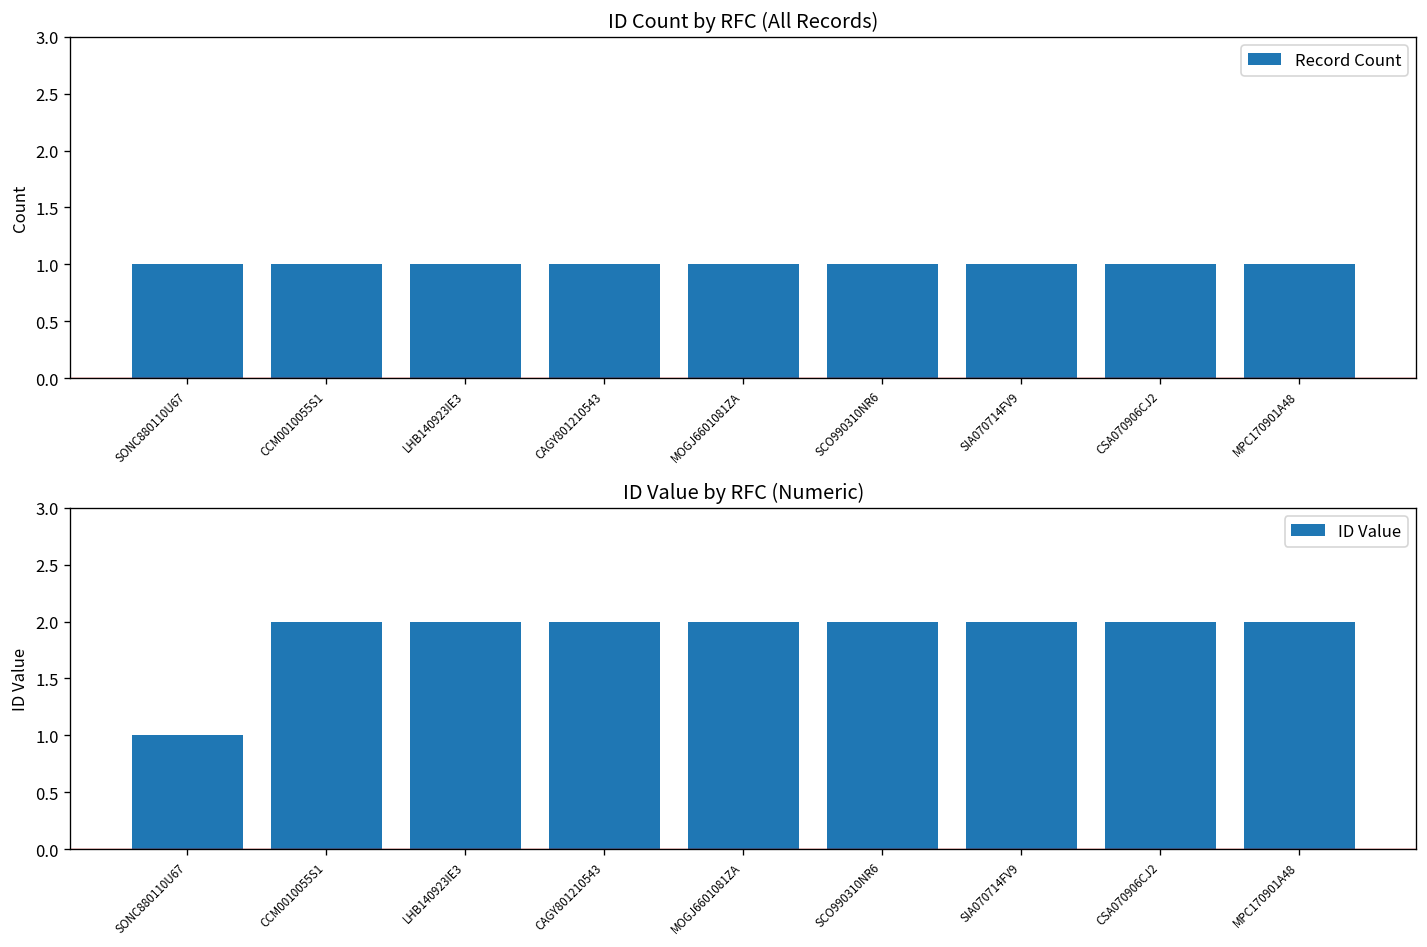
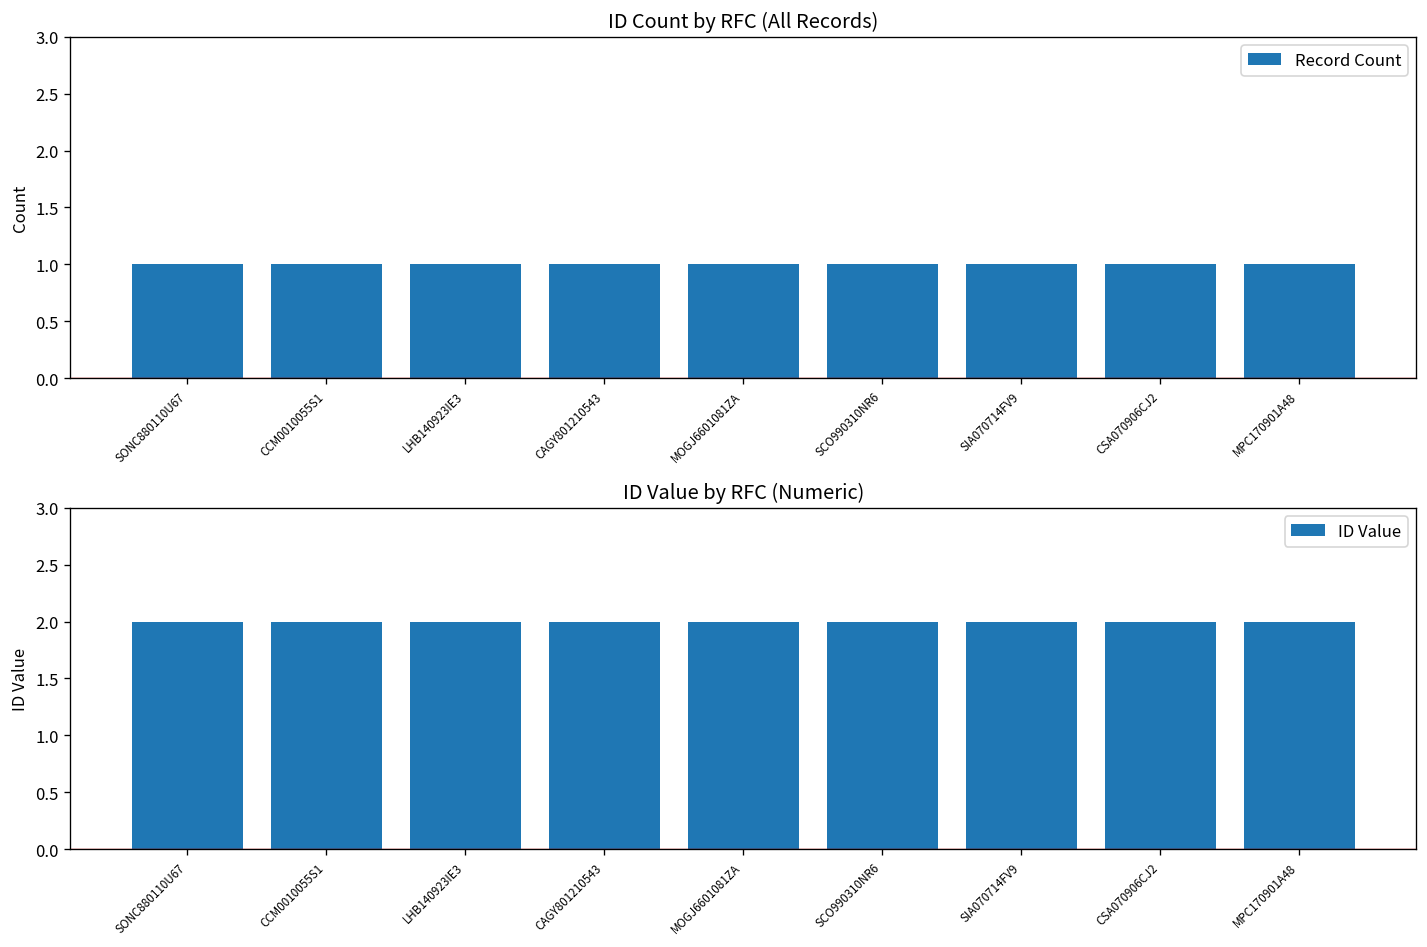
  {
    "ID Count by RFC (All Records)": {
      "SONC880110U67": 1.0,
      "CCM0010055S1": 1.0,
      "LHB140923IE3": 1.0,
      "CAGY801210543": 1.0,
      "MOGJ6601081ZA": 1.0,
      "SCO990310NR6": 1.0,
      "SIA070714FV9": 1.0,
      "CSA070906CJ2": 1.0,
      "MPC170901A48": 1.0
    },
    "ID Value by RFC (Numeric)": {
-     "SONC880110U67": 1,
+     "SONC880110U67": 2,
      "CCM0010055S1": 2,
      "LHB140923IE3": 2,
      "CAGY801210543": 2,
      "MOGJ6601081ZA": 2,
      "SCO990310NR6": 2,
      "SIA070714FV9": 2,
      "CSA070906CJ2": 2,
      "MPC170901A48": 2
    }
  }
